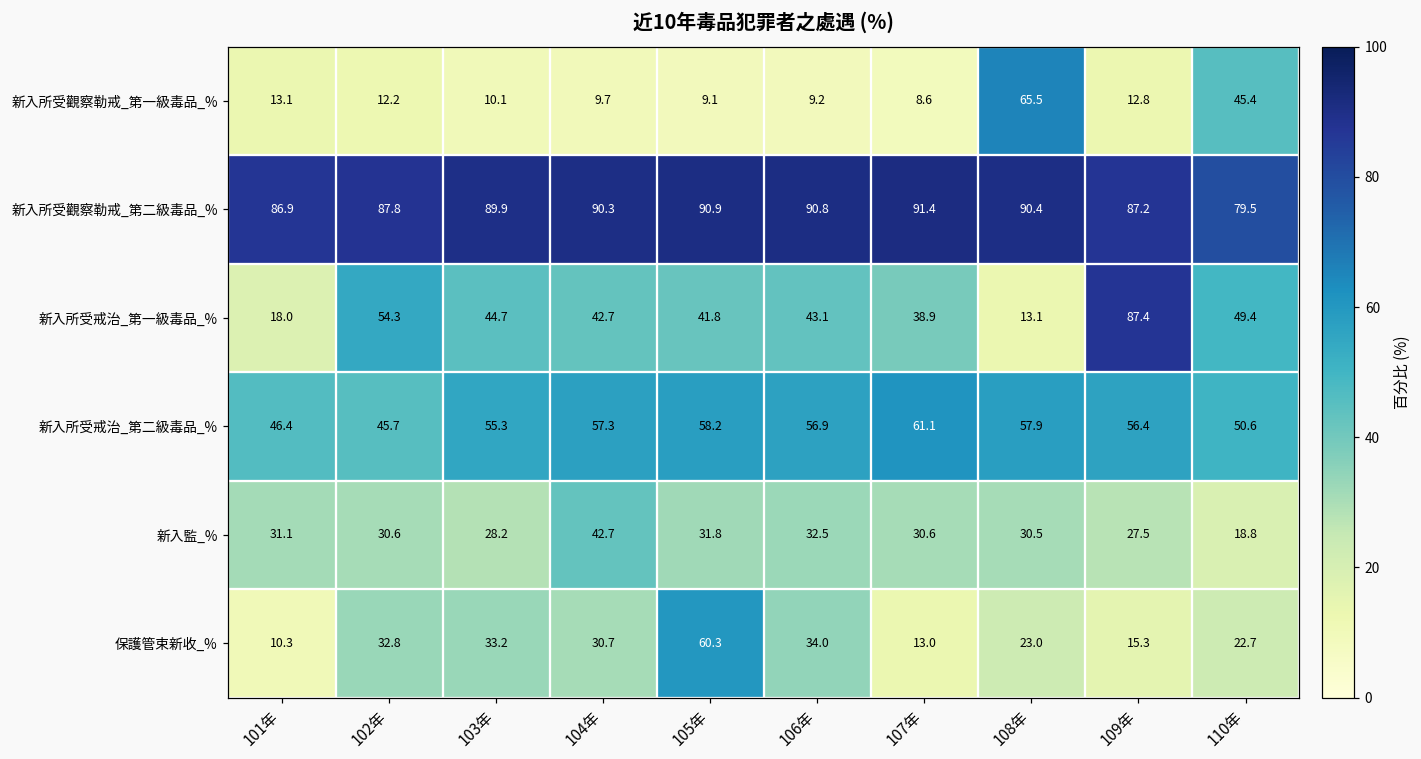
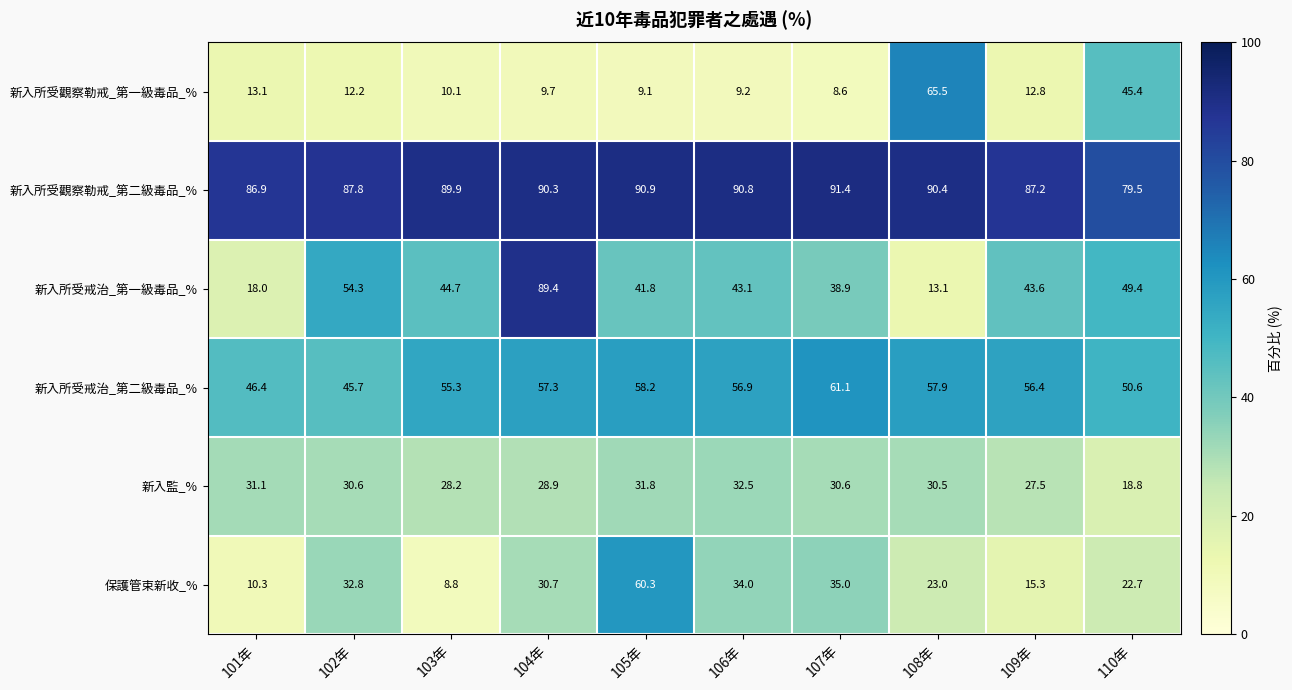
  {
    "新入所受觀察勒戒_第一級毒品_%": {
      "101年": 13.1,
      "102年": 12.2,
      "103年": 10.1,
      "104年": 9.7,
      "105年": 9.1,
      "106年": 9.2,
      "107年": 8.6,
      "108年": 65.5,
      "109年": 12.8,
      "110年": 45.4
    },
    "新入所受觀察勒戒_第二級毒品_%": {
      "101年": 86.9,
      "102年": 87.8,
      "103年": 89.9,
      "104年": 90.3,
      "105年": 90.9,
      "106年": 90.8,
      "107年": 91.4,
      "108年": 90.4,
      "109年": 87.2,
      "110年": 79.5
    },
    "新入所受戒治_第一級毒品_%": {
      "101年": 18.0,
      "102年": 54.3,
      "103年": 44.7,
-     "104年": 42.7,
+     "104年": 89.4,
      "105年": 41.8,
      "106年": 43.1,
      "107年": 38.9,
      "108年": 13.1,
-     "109年": 87.4,
+     "109年": 43.6,
      "110年": 49.4
    },
    "新入所受戒治_第二級毒品_%": {
      "101年": 46.4,
      "102年": 45.7,
      "103年": 55.3,
      "104年": 57.3,
      "105年": 58.2,
      "106年": 56.9,
      "107年": 61.1,
      "108年": 57.9,
      "109年": 56.4,
      "110年": 50.6
    },
    "新入監_%": {
      "101年": 31.1,
      "102年": 30.6,
      "103年": 28.2,
-     "104年": 42.7,
+     "104年": 28.9,
      "105年": 31.8,
      "106年": 32.5,
      "107年": 30.6,
      "108年": 30.5,
      "109年": 27.5,
      "110年": 18.8
    },
    "保護管束新收_%": {
      "101年": 10.3,
      "102年": 32.8,
-     "103年": 33.2,
+     "103年": 8.8,
      "104年": 30.7,
      "105年": 60.3,
      "106年": 34.0,
-     "107年": 13.0,
+     "107年": 35.0,
      "108年": 23.0,
      "109年": 15.3,
      "110年": 22.7
    }
  }
